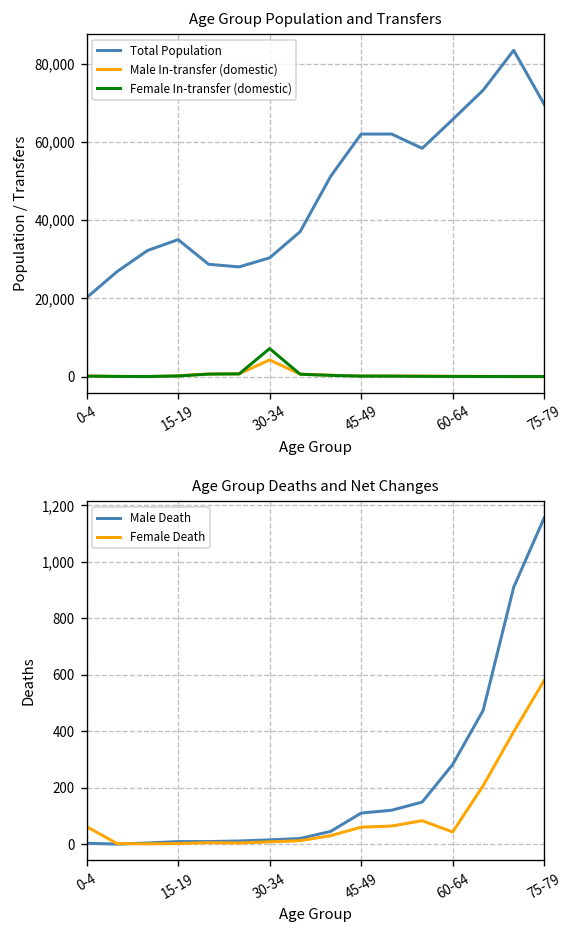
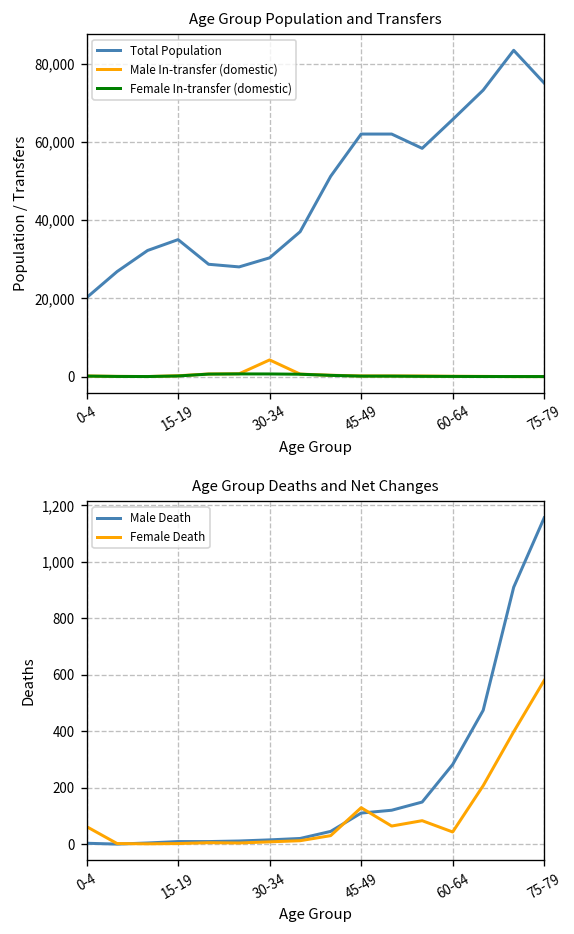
  {
    "Age Group Population and Transfers": {
      "Total Population": {
        "0-4": "20,000",
        "15-19": "35,000",
        "30-34": "30,000",
        "45-49": "62,000",
        "60-64": "66,000",
-       "75-79": "70,000"
+       "75-79": "75,000"
      },
      "Male In-transfer (domestic)": {
        "30-34": "4,000"
      },
      "Female In-transfer (domestic)": {
-       "30-34": "7,000"
+       "30-34": "1,000"
      }
    },
    "Age Group Deaths and Net Changes": {
      "Male Death": {
        "0-4": "0",
        "45-49": "110",
        "60-64": "280",
        "75-79": "1,160"
      },
      "Female Death": {
        "0-4": "60",
-       "45-49": "60",
+       "45-49": "130",
        "60-64": "40",
        "75-79": "580"
      }
    }
  }
